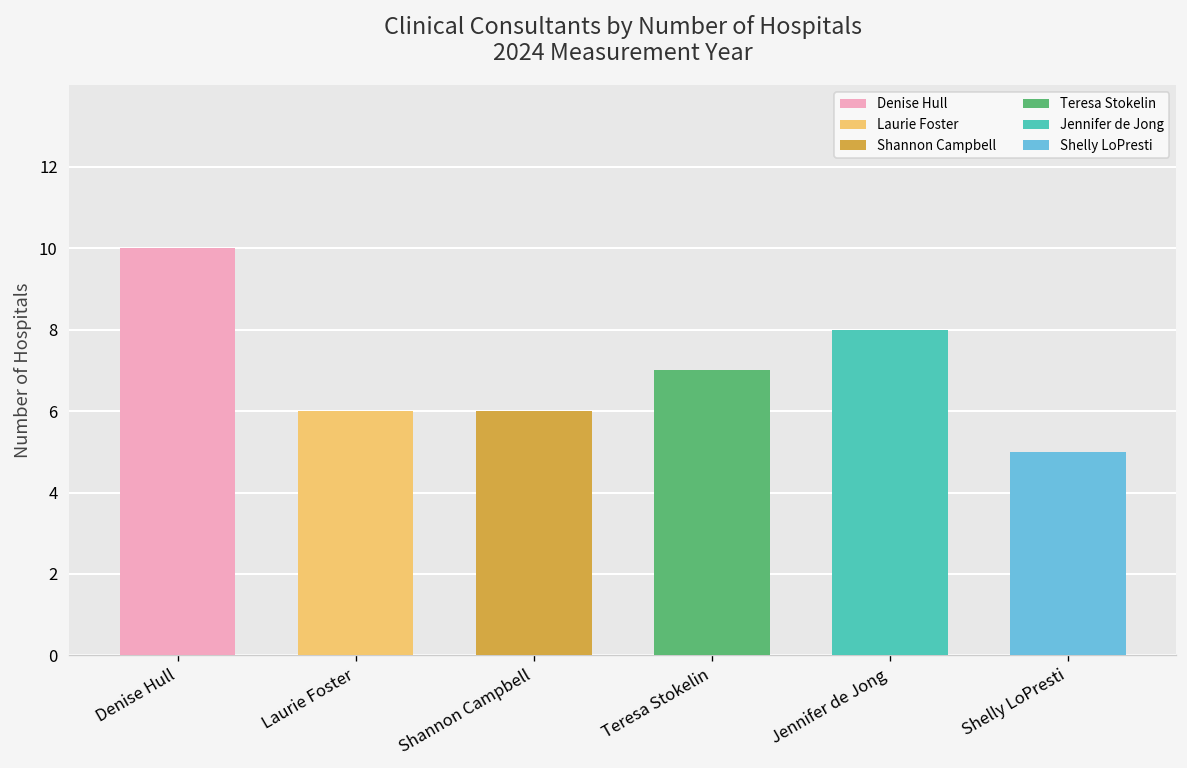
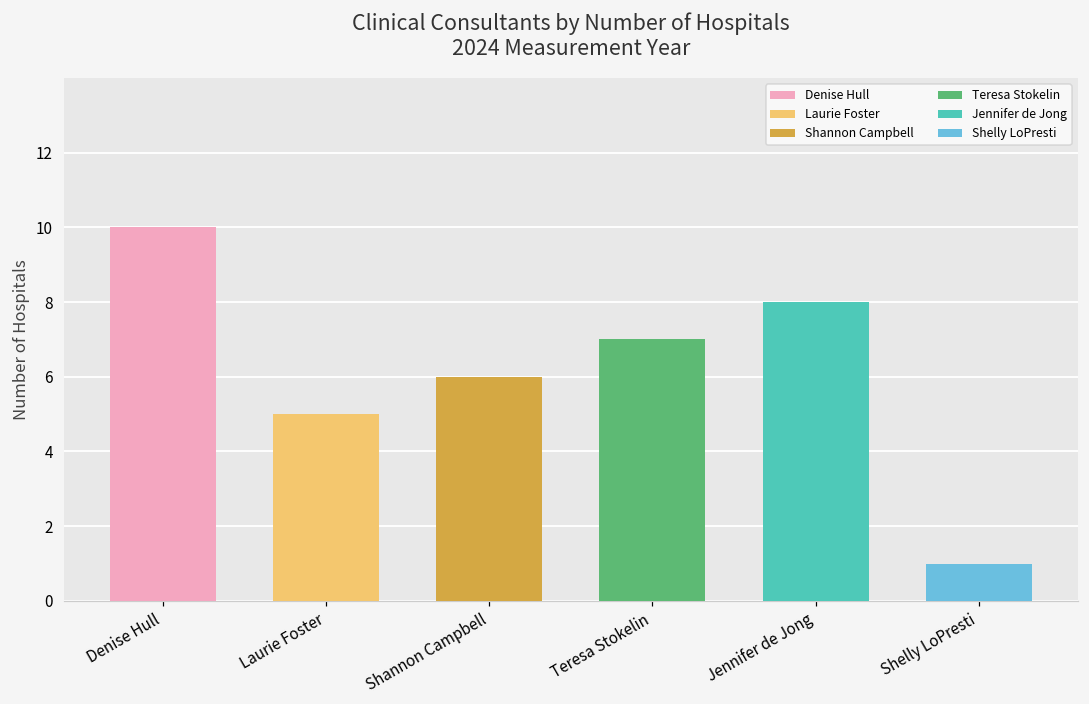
  {
    "Denise Hull": 10,
-   "Laurie Foster": 6,
+   "Laurie Foster": 5,
    "Shannon Campbell": 6,
    "Teresa Stokelin": 7,
    "Jennifer de Jong": 8,
-   "Shelly LoPresti": 5
+   "Shelly LoPresti": 1
  }
